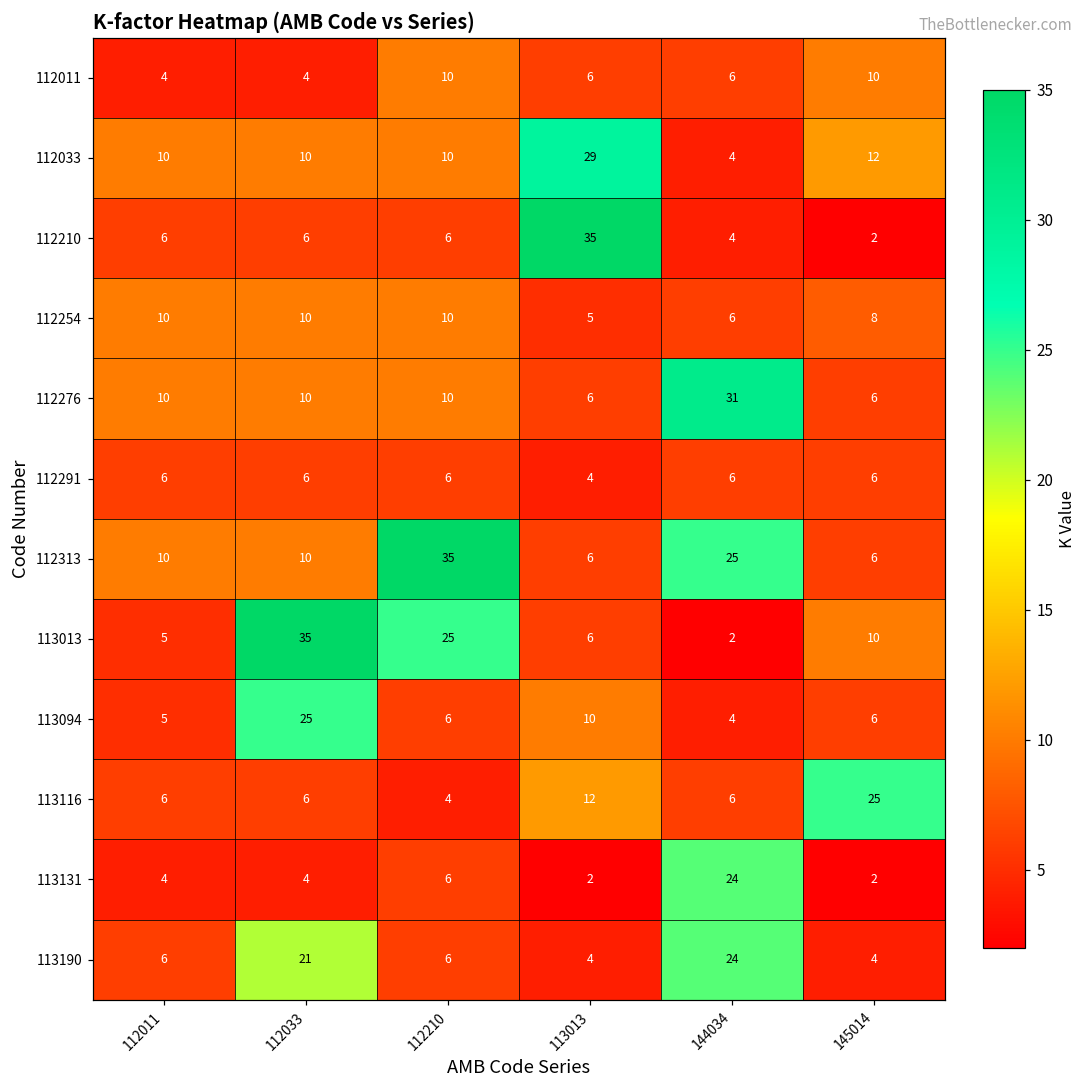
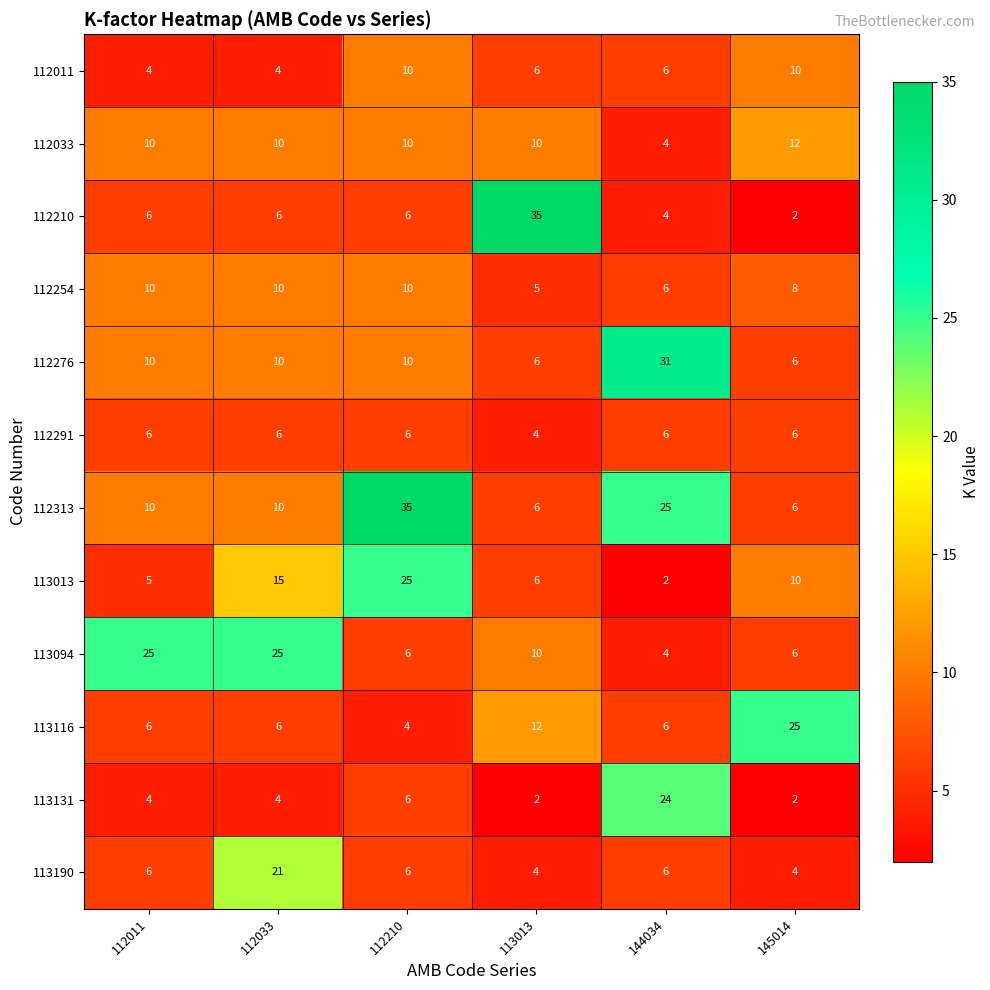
  {
    "112011": {
      "112011": 4,
      "112033": 4,
      "112210": 10,
      "113013": 6,
      "144034": 6,
      "145014": 10
    },
    "112033": {
      "112011": 10,
      "112033": 10,
      "112210": 10,
-     "113013": 29,
+     "113013": 10,
      "144034": 4,
      "145014": 12
    },
    "112210": {
      "112011": 6,
      "112033": 6,
      "112210": 6,
      "113013": 35,
      "144034": 4,
      "145014": 2
    },
    "112254": {
      "112011": 10,
      "112033": 10,
      "112210": 10,
      "113013": 5,
      "144034": 6,
      "145014": 8
    },
    "112276": {
      "112011": 10,
      "112033": 10,
      "112210": 10,
      "113013": 6,
      "144034": 31,
      "145014": 6
    },
    "112291": {
      "112011": 6,
      "112033": 6,
      "112210": 6,
      "113013": 4,
      "144034": 6,
      "145014": 6
    },
    "112313": {
      "112011": 10,
      "112033": 10,
      "112210": 35,
      "113013": 6,
      "144034": 25,
      "145014": 6
    },
    "113013": {
      "112011": 5,
-     "112033": 35,
+     "112033": 15,
      "112210": 25,
      "113013": 6,
      "144034": 2,
      "145014": 10
    },
    "113094": {
-     "112011": 5,
+     "112011": 25,
      "112033": 25,
      "112210": 6,
      "113013": 10,
      "144034": 4,
      "145014": 6
    },
    "113116": {
      "112011": 6,
      "112033": 6,
      "112210": 4,
      "113013": 12,
      "144034": 6,
      "145014": 25
    },
    "113131": {
      "112011": 4,
      "112033": 4,
      "112210": 6,
      "113013": 2,
      "144034": 24,
      "145014": 2
    },
    "113190": {
      "112011": 6,
      "112033": 21,
      "112210": 6,
      "113013": 4,
-     "144034": 24,
+     "144034": 6,
      "145014": 4
    }
  }
